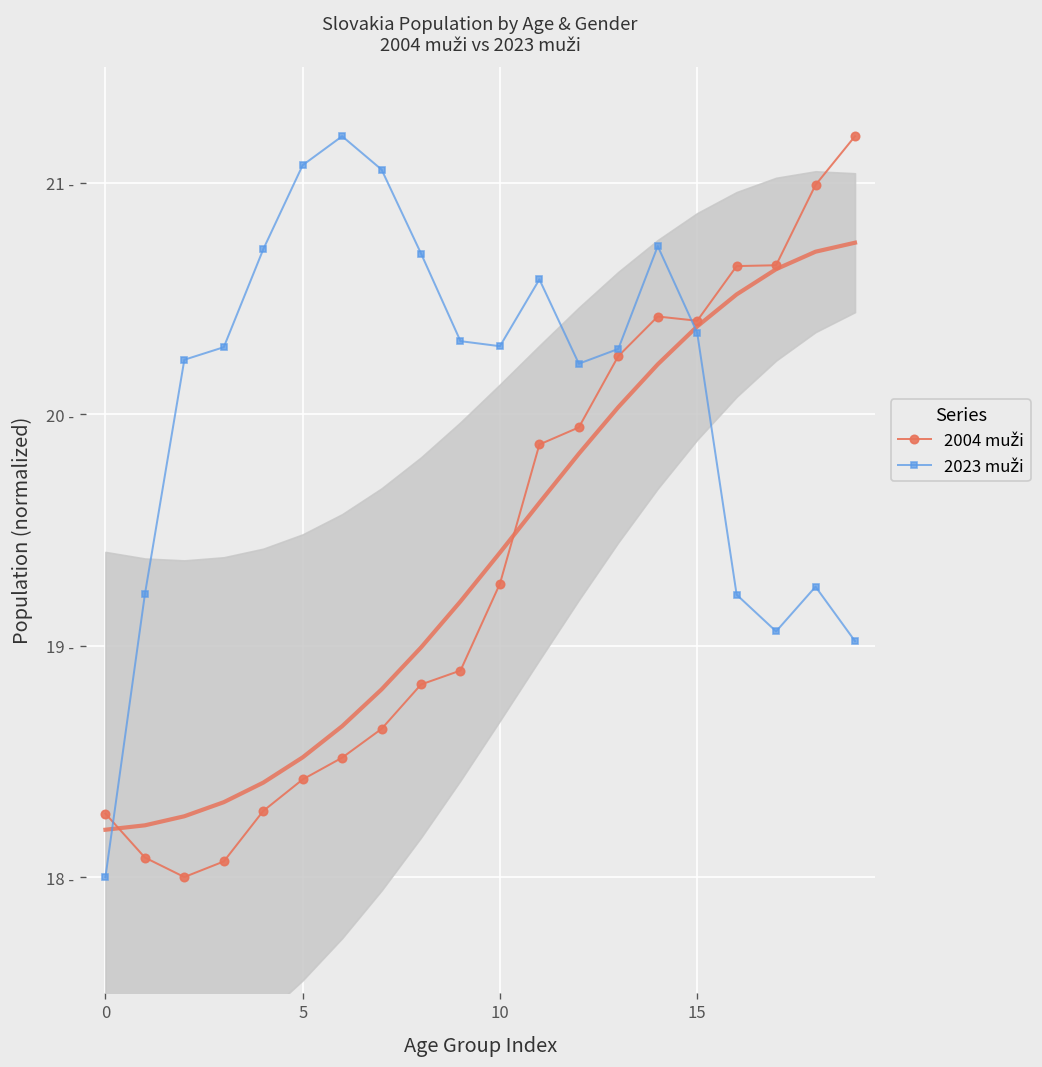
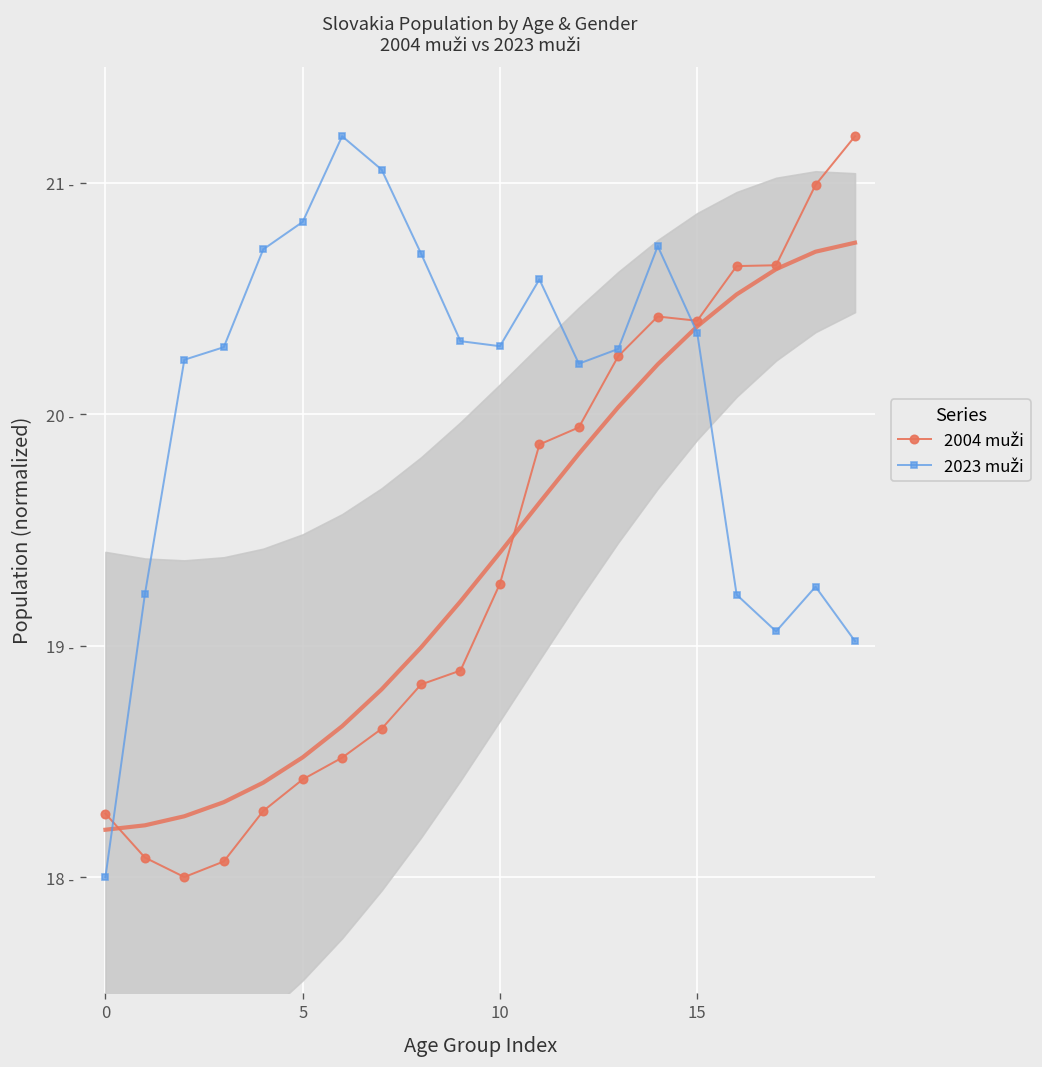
  {
    "2023 muži": {
      "0": "18.00 -",
-     "5": "21.08 -",
+     "5": "20.83 -",
      "10": "20.29 -",
      "15": "20.35 -"
    }
  }
